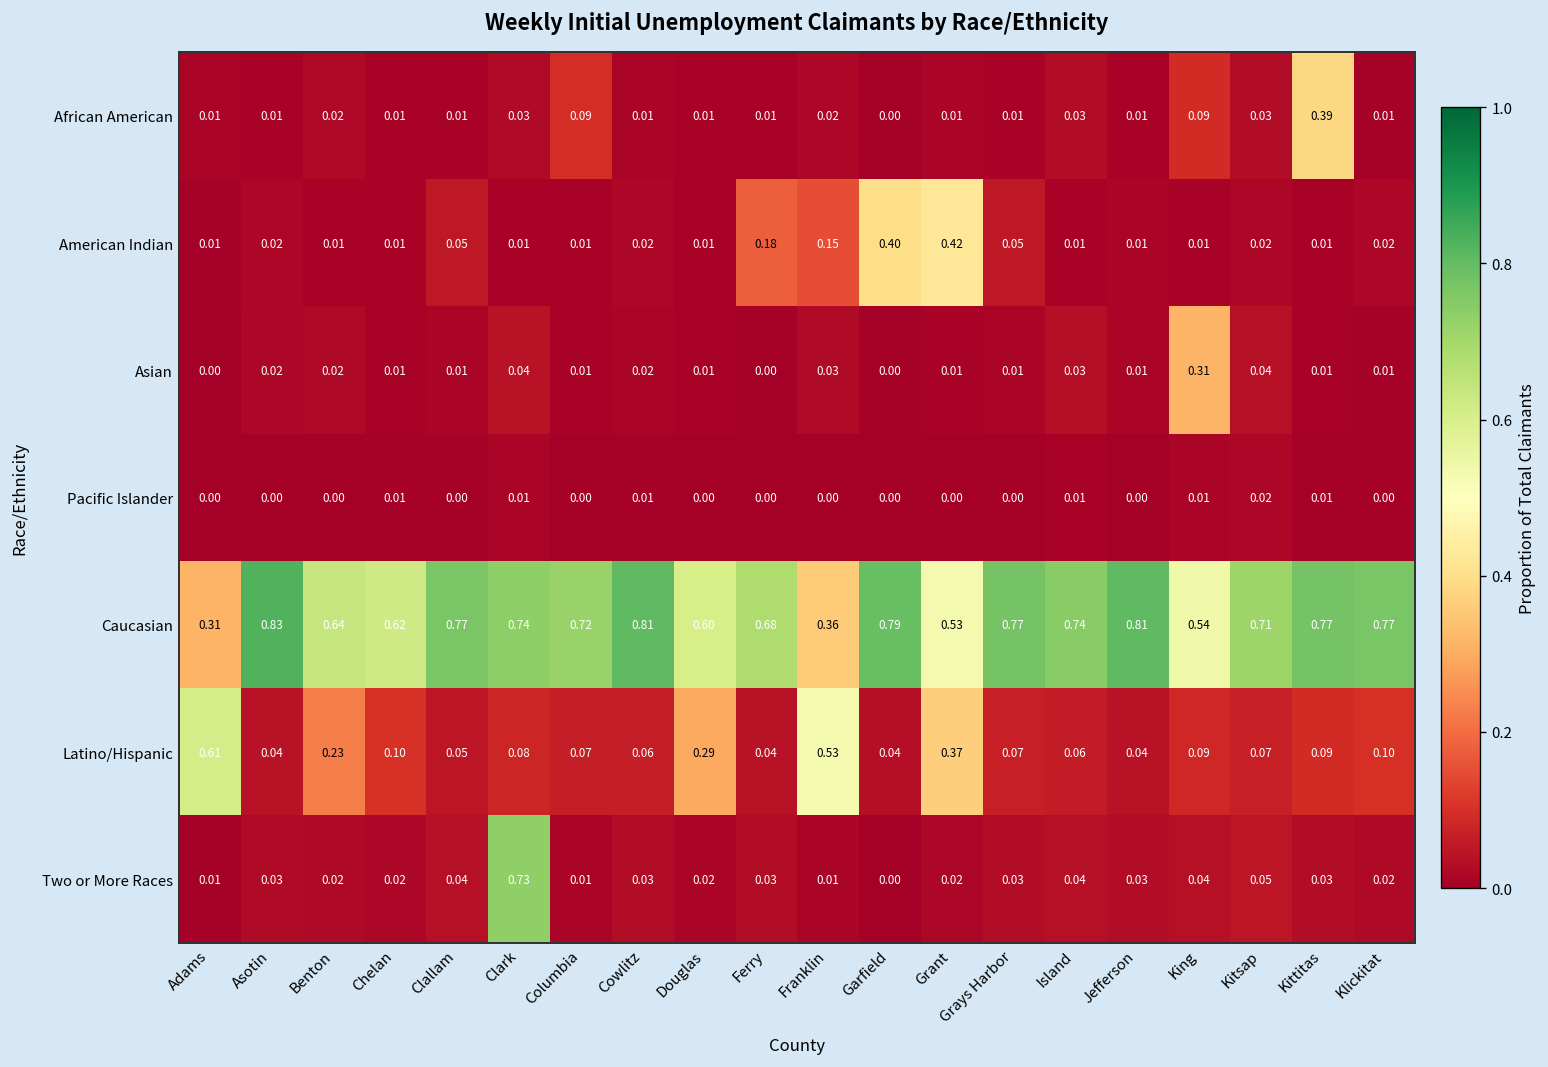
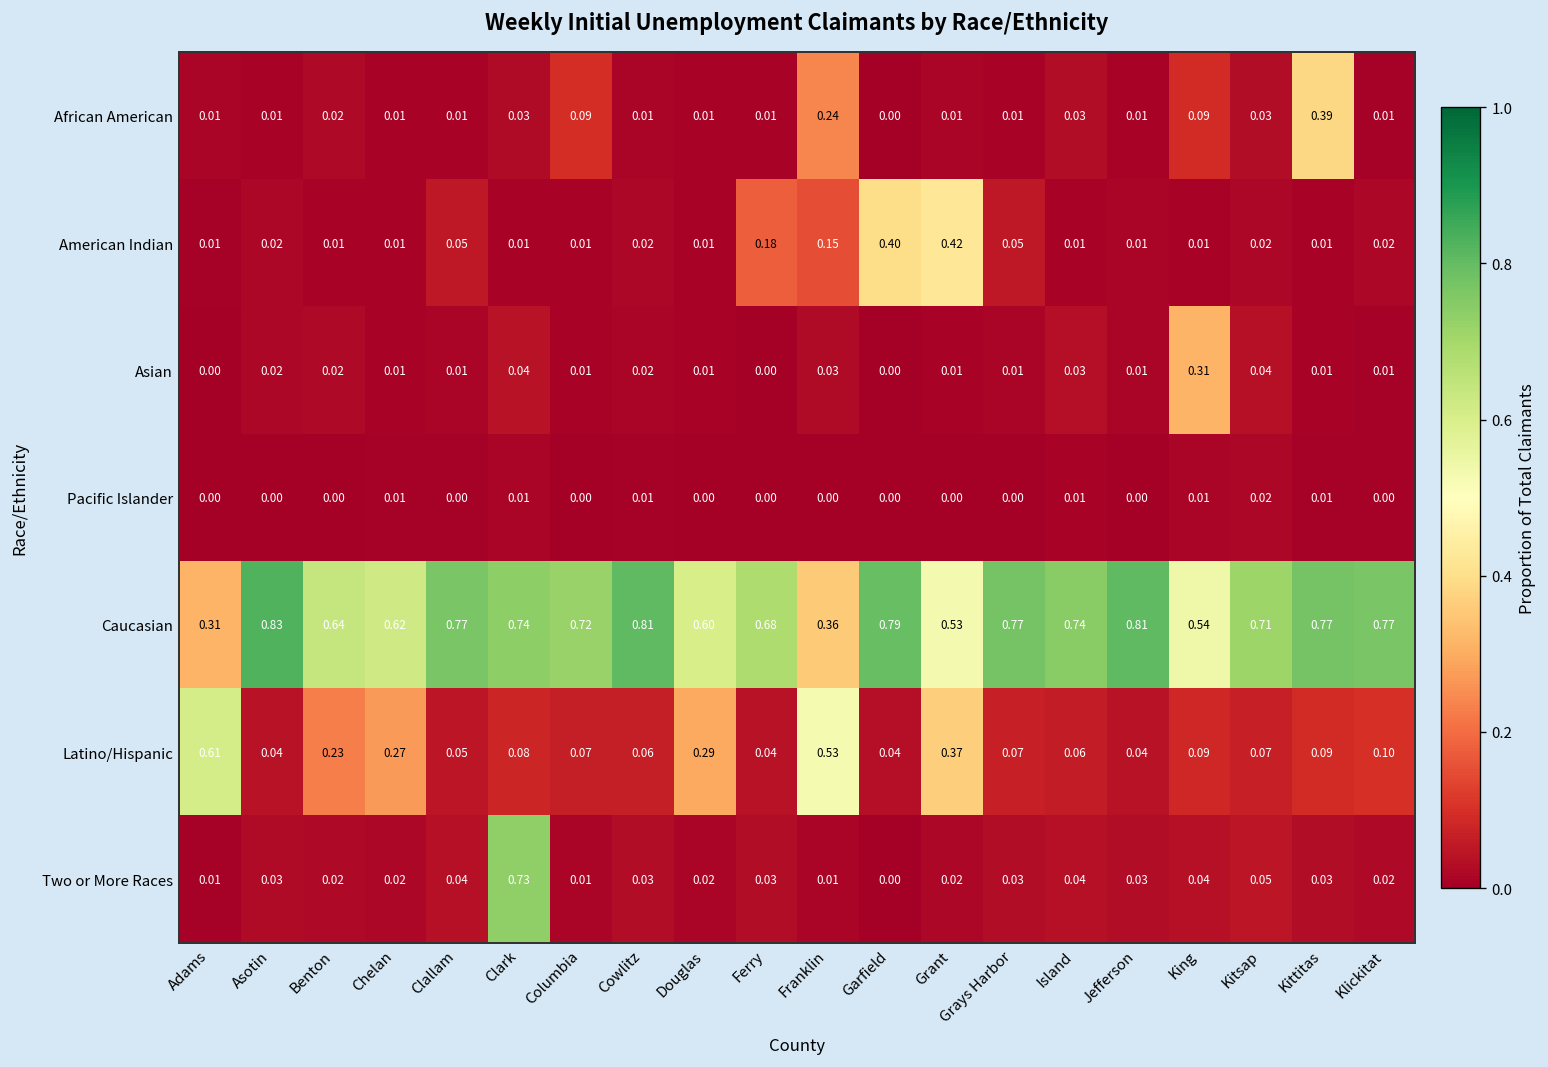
  {
    "African American": {
      "Adams": 0.01,
      "Asotin": 0.01,
      "Benton": 0.02,
      "Chelan": 0.01,
      "Clallam": 0.01,
      "Clark": 0.03,
      "Columbia": 0.09,
      "Cowlitz": 0.01,
      "Douglas": 0.01,
      "Ferry": 0.01,
-     "Franklin": 0.02,
+     "Franklin": 0.24,
      "Garfield": 0.00,
      "Grant": 0.01,
      "Grays Harbor": 0.01,
      "Island": 0.03,
      "Jefferson": 0.01,
      "King": 0.09,
      "Kitsap": 0.03,
      "Kittitas": 0.39,
      "Klickitat": 0.01
    },
    "American Indian": {
      "Adams": 0.01,
      "Asotin": 0.02,
      "Benton": 0.01,
      "Chelan": 0.01,
      "Clallam": 0.05,
      "Clark": 0.01,
      "Columbia": 0.01,
      "Cowlitz": 0.02,
      "Douglas": 0.01,
      "Ferry": 0.18,
      "Franklin": 0.15,
      "Garfield": 0.40,
      "Grant": 0.42,
      "Grays Harbor": 0.05,
      "Island": 0.01,
      "Jefferson": 0.01,
      "King": 0.01,
      "Kitsap": 0.02,
      "Kittitas": 0.01,
      "Klickitat": 0.02
    },
    "Asian": {
      "Adams": 0.00,
      "Asotin": 0.02,
      "Benton": 0.02,
      "Chelan": 0.01,
      "Clallam": 0.01,
      "Clark": 0.04,
      "Columbia": 0.01,
      "Cowlitz": 0.02,
      "Douglas": 0.01,
      "Ferry": 0.00,
      "Franklin": 0.03,
      "Garfield": 0.00,
      "Grant": 0.01,
      "Grays Harbor": 0.01,
      "Island": 0.03,
      "Jefferson": 0.01,
      "King": 0.31,
      "Kitsap": 0.04,
      "Kittitas": 0.01,
      "Klickitat": 0.01
    },
    "Pacific Islander": {
      "Adams": 0.00,
      "Asotin": 0.00,
      "Benton": 0.00,
      "Chelan": 0.01,
      "Clallam": 0.00,
      "Clark": 0.01,
      "Columbia": 0.00,
      "Cowlitz": 0.01,
      "Douglas": 0.00,
      "Ferry": 0.00,
      "Franklin": 0.00,
      "Garfield": 0.00,
      "Grant": 0.00,
      "Grays Harbor": 0.00,
      "Island": 0.01,
      "Jefferson": 0.00,
      "King": 0.01,
      "Kitsap": 0.02,
      "Kittitas": 0.01,
      "Klickitat": 0.00
    },
    "Caucasian": {
      "Adams": 0.31,
      "Asotin": 0.83,
      "Benton": 0.64,
      "Chelan": 0.62,
      "Clallam": 0.77,
      "Clark": 0.74,
      "Columbia": 0.72,
      "Cowlitz": 0.81,
      "Douglas": 0.60,
      "Ferry": 0.68,
      "Franklin": 0.36,
      "Garfield": 0.79,
      "Grant": 0.53,
      "Grays Harbor": 0.77,
      "Island": 0.74,
      "Jefferson": 0.81,
      "King": 0.54,
      "Kitsap": 0.71,
      "Kittitas": 0.77,
      "Klickitat": 0.77
    },
    "Latino/Hispanic": {
      "Adams": 0.61,
      "Asotin": 0.04,
      "Benton": 0.23,
-     "Chelan": 0.10,
+     "Chelan": 0.27,
      "Clallam": 0.05,
      "Clark": 0.08,
      "Columbia": 0.07,
      "Cowlitz": 0.06,
      "Douglas": 0.29,
      "Ferry": 0.04,
      "Franklin": 0.53,
      "Garfield": 0.04,
      "Grant": 0.37,
      "Grays Harbor": 0.07,
      "Island": 0.06,
      "Jefferson": 0.04,
      "King": 0.09,
      "Kitsap": 0.07,
      "Kittitas": 0.09,
      "Klickitat": 0.10
    },
    "Two or More Races": {
      "Adams": 0.01,
      "Asotin": 0.03,
      "Benton": 0.02,
      "Chelan": 0.02,
      "Clallam": 0.04,
      "Clark": 0.73,
      "Columbia": 0.01,
      "Cowlitz": 0.03,
      "Douglas": 0.02,
      "Ferry": 0.03,
      "Franklin": 0.01,
      "Garfield": 0.00,
      "Grant": 0.02,
      "Grays Harbor": 0.03,
      "Island": 0.04,
      "Jefferson": 0.03,
      "King": 0.04,
      "Kitsap": 0.05,
      "Kittitas": 0.03,
      "Klickitat": 0.02
    }
  }
